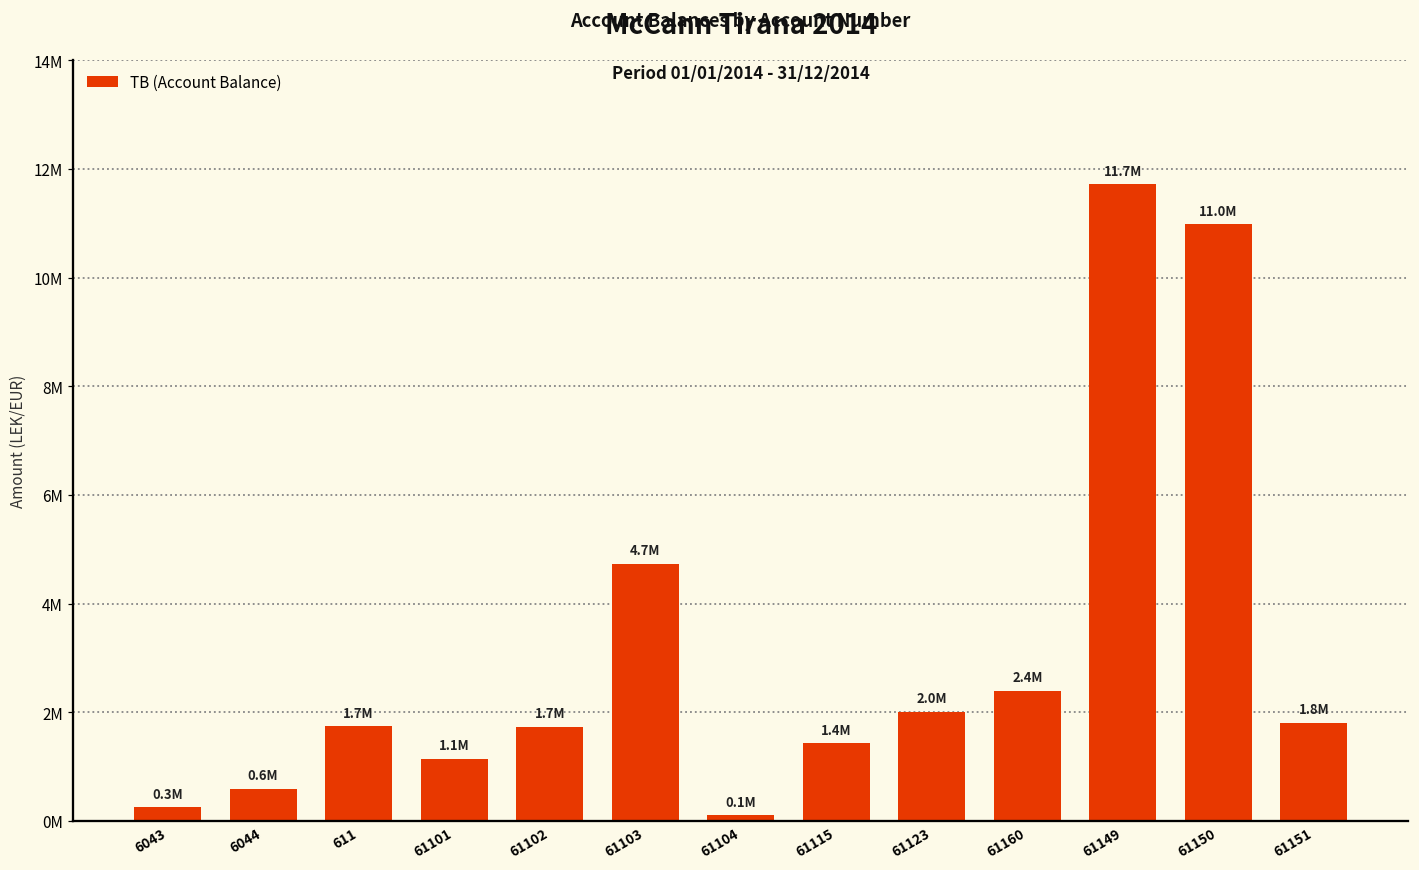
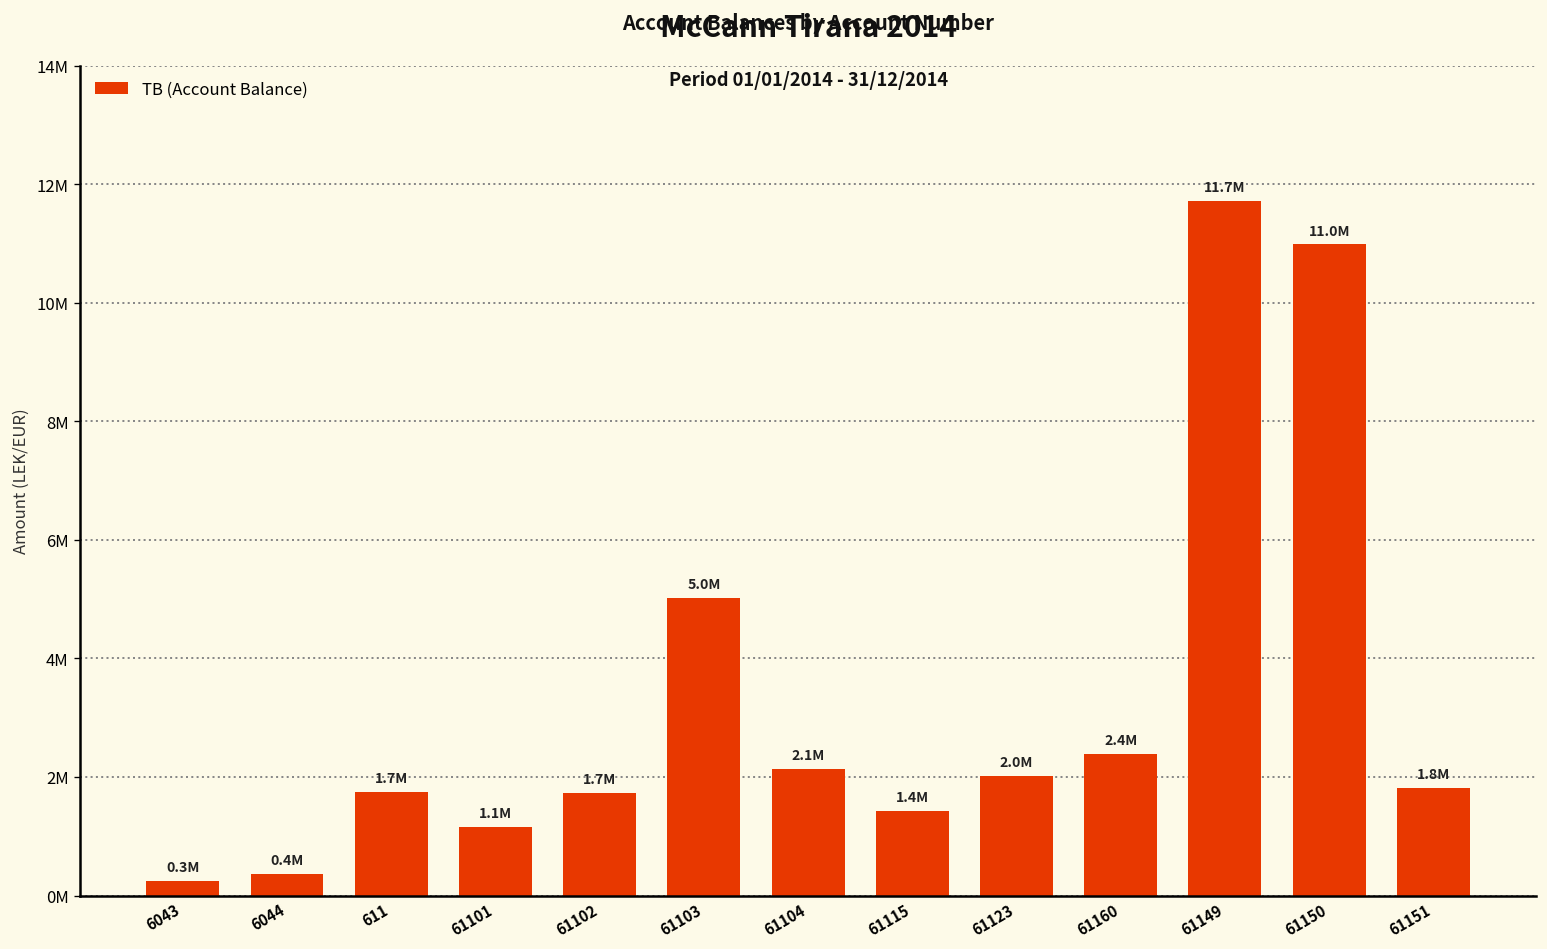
  {
    "6043": "0.3M",
-   "6044": "0.6M",
+   "6044": "0.4M",
    "611": "1.7M",
    "61101": "1.1M",
    "61102": "1.7M",
-   "61103": "4.7M",
-   "61104": "0.1M",
+   "61103": "5.0M",
+   "61104": "2.1M",
    "61115": "1.4M",
    "61123": "2.0M",
    "61160": "2.4M",
    "61149": "11.7M",
    "61150": "11.0M",
    "61151": "1.8M"
  }
